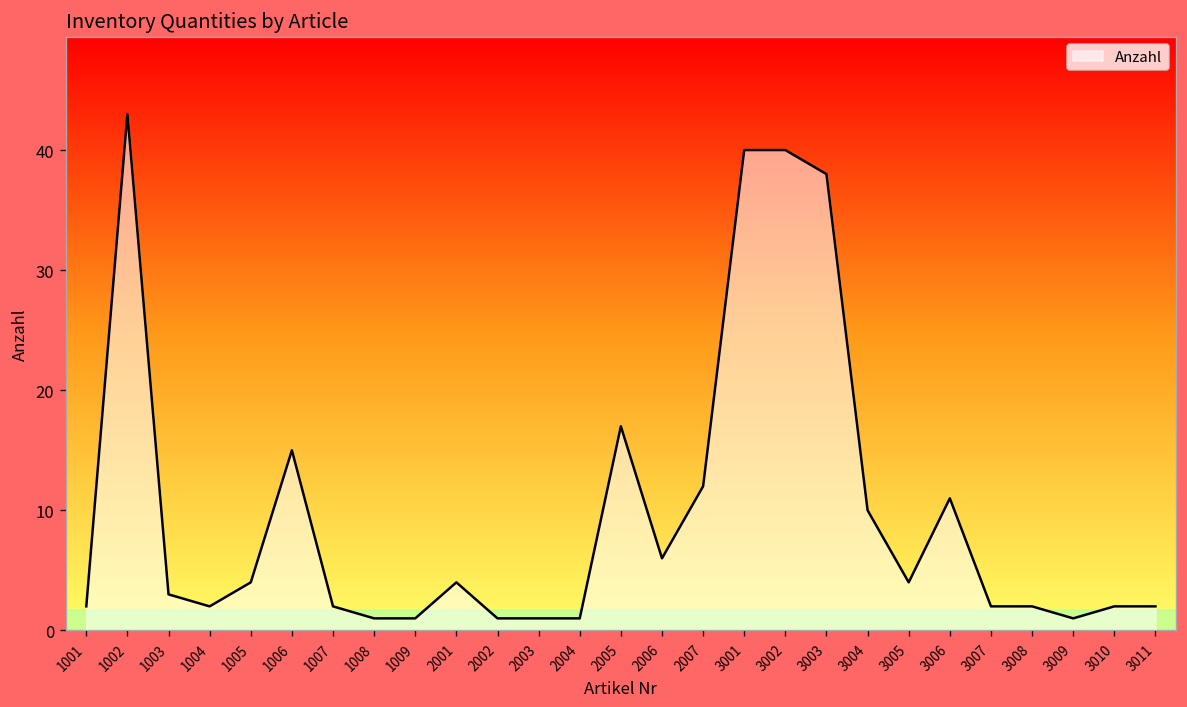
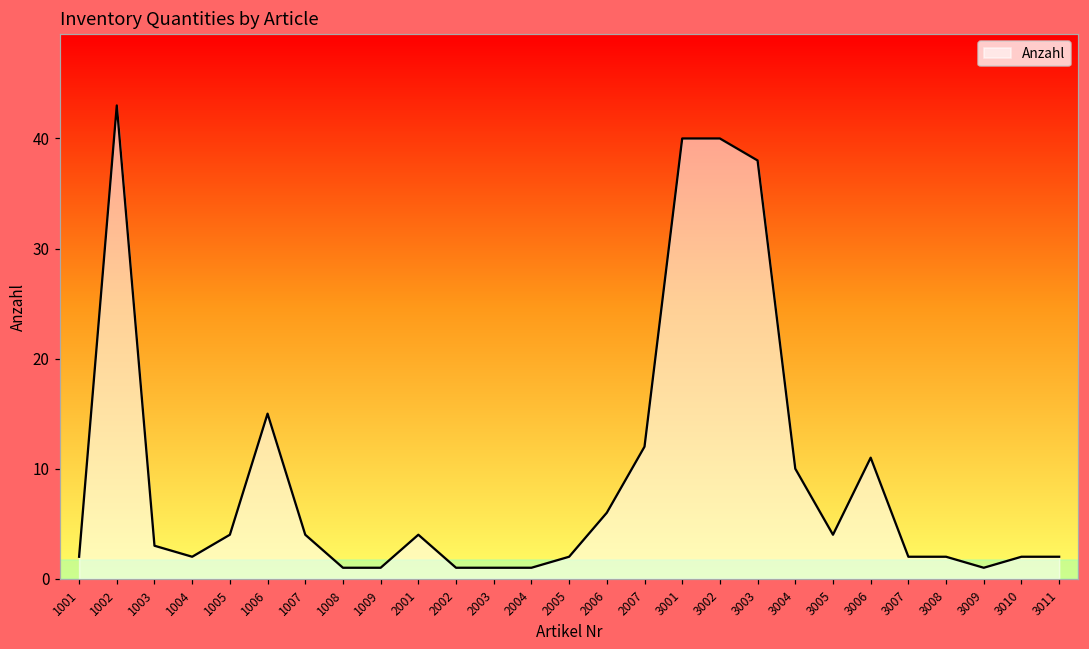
  {
    "1001": 2,
    "1002": 43,
    "1003": 3,
    "1004": 2,
    "1005": 4,
    "1006": 15,
-   "1007": 2,
+   "1007": 4,
    "2001": 4,
-   "2005": 17,
+   "2005": 2,
    "2006": 6,
    "2007": 12,
    "3001": 40,
    "3002": 40,
    "3003": 38,
    "3004": 10,
    "3005": 4,
    "3006": 11,
    "3007": 2,
    "3008": 2,
    "3010": 2,
    "3011": 2
  }
